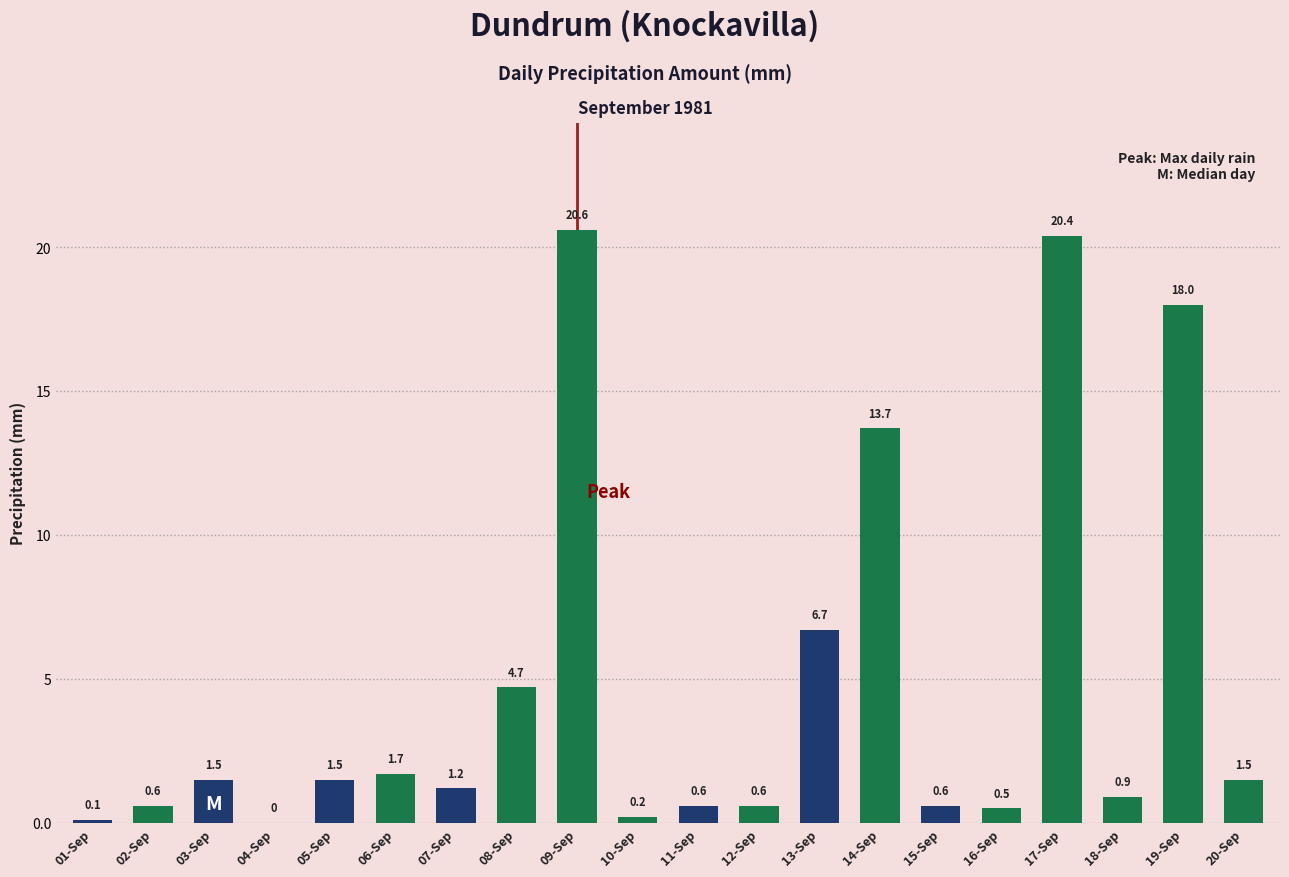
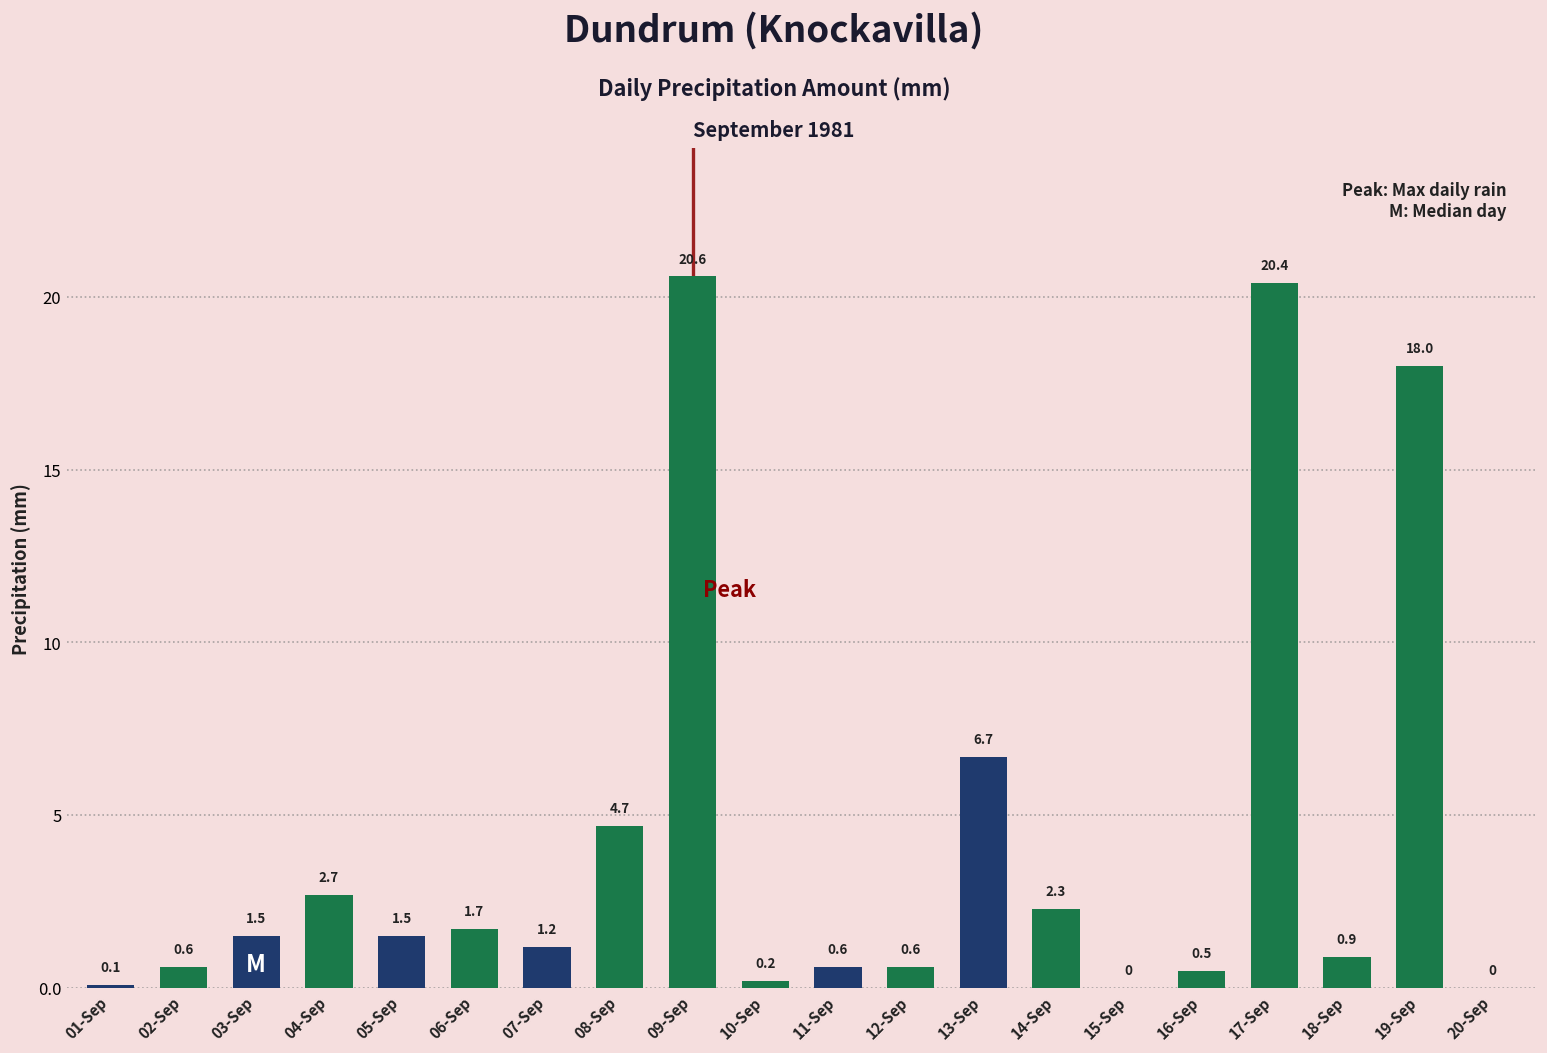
  {
    "01-Sep": 0.1,
    "02-Sep": 0.6,
    "03-Sep": 1.5,
-   "04-Sep": 0,
+   "04-Sep": 2.7,
    "05-Sep": 1.5,
    "06-Sep": 1.7,
    "07-Sep": 1.2,
    "08-Sep": 4.7,
    "09-Sep": 20.6,
    "10-Sep": 0.2,
    "11-Sep": 0.6,
    "12-Sep": 0.6,
    "13-Sep": 6.7,
-   "14-Sep": 13.7,
-   "15-Sep": 0.6,
+   "14-Sep": 2.3,
+   "15-Sep": 0,
    "16-Sep": 0.5,
    "17-Sep": 20.4,
    "18-Sep": 0.9,
    "19-Sep": 18.0,
-   "20-Sep": 1.5
+   "20-Sep": 0
  }
